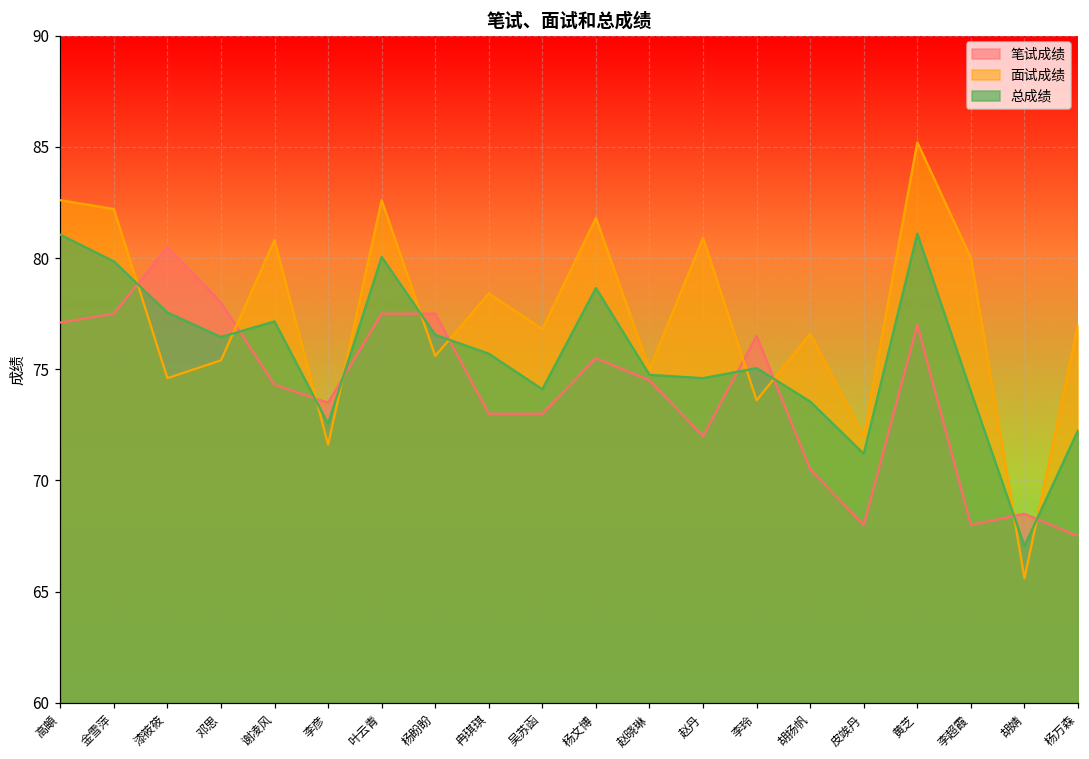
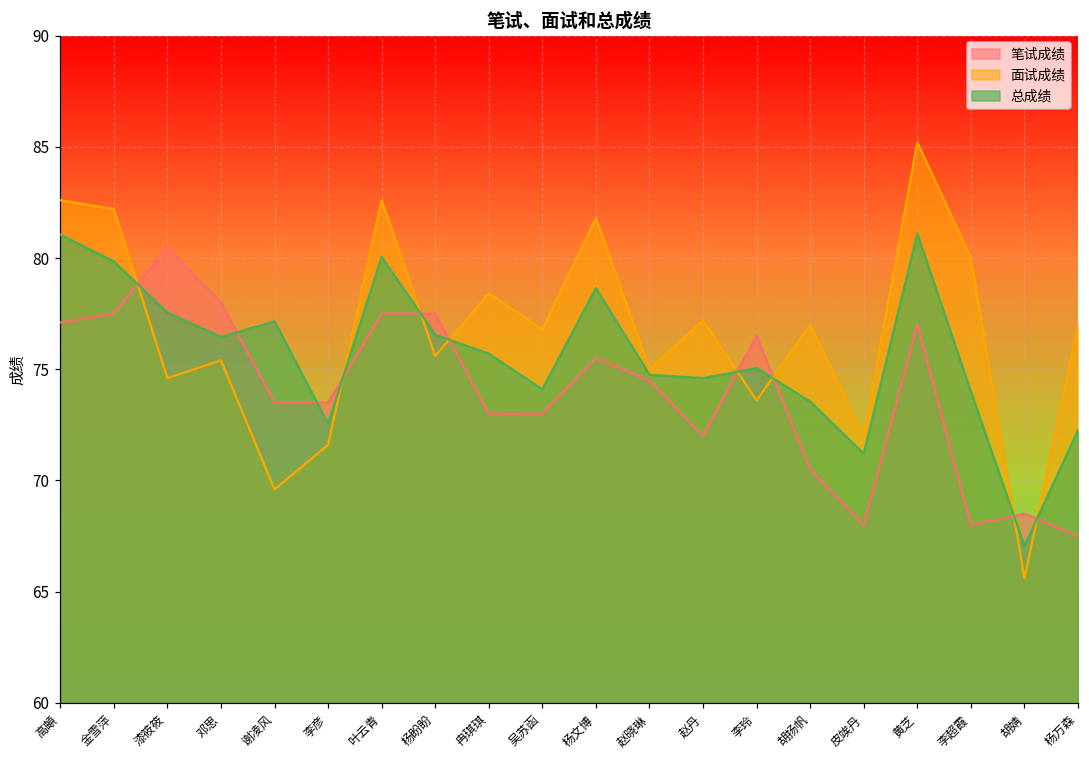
  {
    "笔试成绩": {
      "高頔": 77.1,
      "金雪萍": 77.5,
      "漆筱筱": 80.5,
      "邓思": 78.0,
-     "谢凌风": 74.3,
+     "谢凌风": 73.5,
      "李彦": 73.5,
      "叶云青": 77.5,
      "杨盼盼": 77.5,
      "冉琪琪": 73.0,
      "吴苏函": 73.0,
      "杨文博": 75.5,
      "赵晓琳": 74.5,
      "赵丹": 72.0,
      "李玲": 76.5,
      "胡扬帆": 70.5,
      "皮竢丹": 68.0,
      "黄芝": 77.0,
      "李超霞": 68.0,
      "胡婧": 68.5,
      "杨万森": 67.5
    },
    "面试成绩": {
      "高頔": 82.6,
      "金雪萍": 82.2,
      "漆筱筱": 74.6,
      "邓思": 75.4,
-     "谢凌风": 80.8,
+     "谢凌风": 69.6,
      "李彦": 71.6,
      "叶云青": 82.6,
      "杨盼盼": 75.6,
      "冉琪琪": 78.4,
      "吴苏函": 76.8,
      "杨文博": 81.8,
      "赵晓琳": 75.0,
-     "赵丹": 80.9,
+     "赵丹": 77.2,
      "李玲": 73.6,
-     "胡扬帆": 76.6,
+     "胡扬帆": 77.0,
      "皮竢丹": 72.0,
      "黄芝": 85.2,
      "李超霞": 80.0,
      "胡婧": 65.6,
      "杨万森": 77.0
    },
    "总成绩": {
      "高頔": 81.1,
      "金雪萍": 79.9,
      "漆筱筱": 77.6,
      "邓思": 76.5,
      "谢凌风": 77.2,
      "李彦": 72.6,
      "叶云青": 80.1,
      "杨盼盼": 76.6,
      "冉琪琪": 75.7,
      "吴苏函": 74.1,
      "杨文博": 78.7,
      "赵晓琳": 74.8,
      "赵丹": 74.6,
      "李玲": 75.1,
      "胡扬帆": 73.6,
      "皮竢丹": 71.2,
      "黄芝": 81.1,
      "李超霞": 74.0,
      "胡婧": 67.1,
      "杨万森": 72.3
    }
  }
